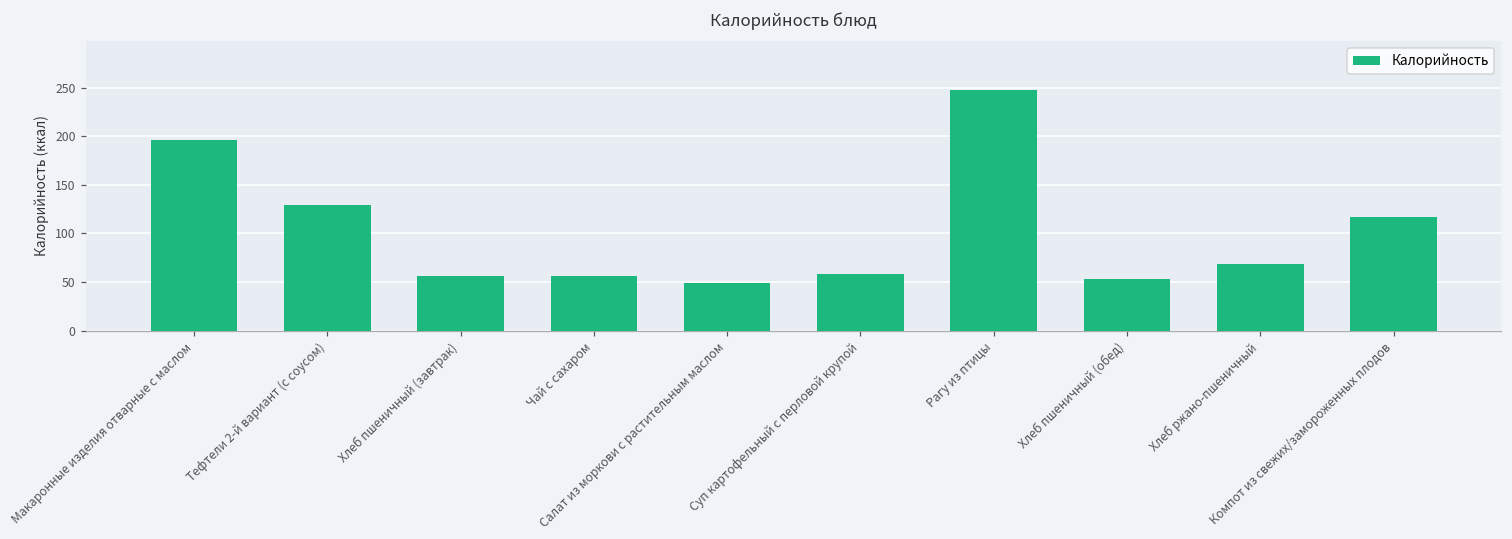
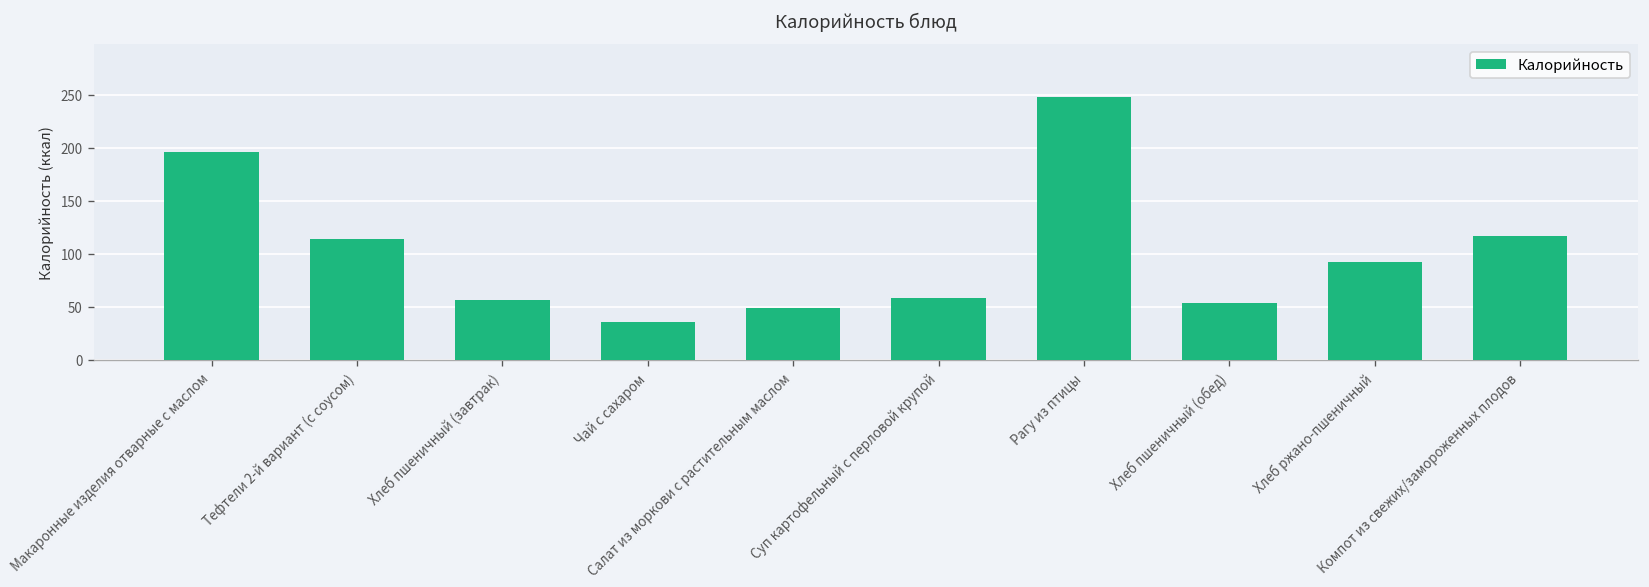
  {
    "Макаронные изделия отварные с маслом": 200,
-   "Тефтели 2-й вариант (с соусом)": 130,
+   "Тефтели 2-й вариант (с соусом)": 110,
    "Хлеб пшеничный (завтрак)": 60,
-   "Чай с сахаром": 60,
+   "Чай с сахаром": 40,
    "Салат из моркови с растительным маслом": 50,
    "Суп картофельный с перловой крупой": 60,
    "Рагу из птицы": 250,
    "Хлеб пшеничный (обед)": 50,
-   "Хлеб ржано-пшеничный": 70,
+   "Хлеб ржано-пшеничный": 90,
    "Компот из свежих/замороженных плодов": 120
  }
